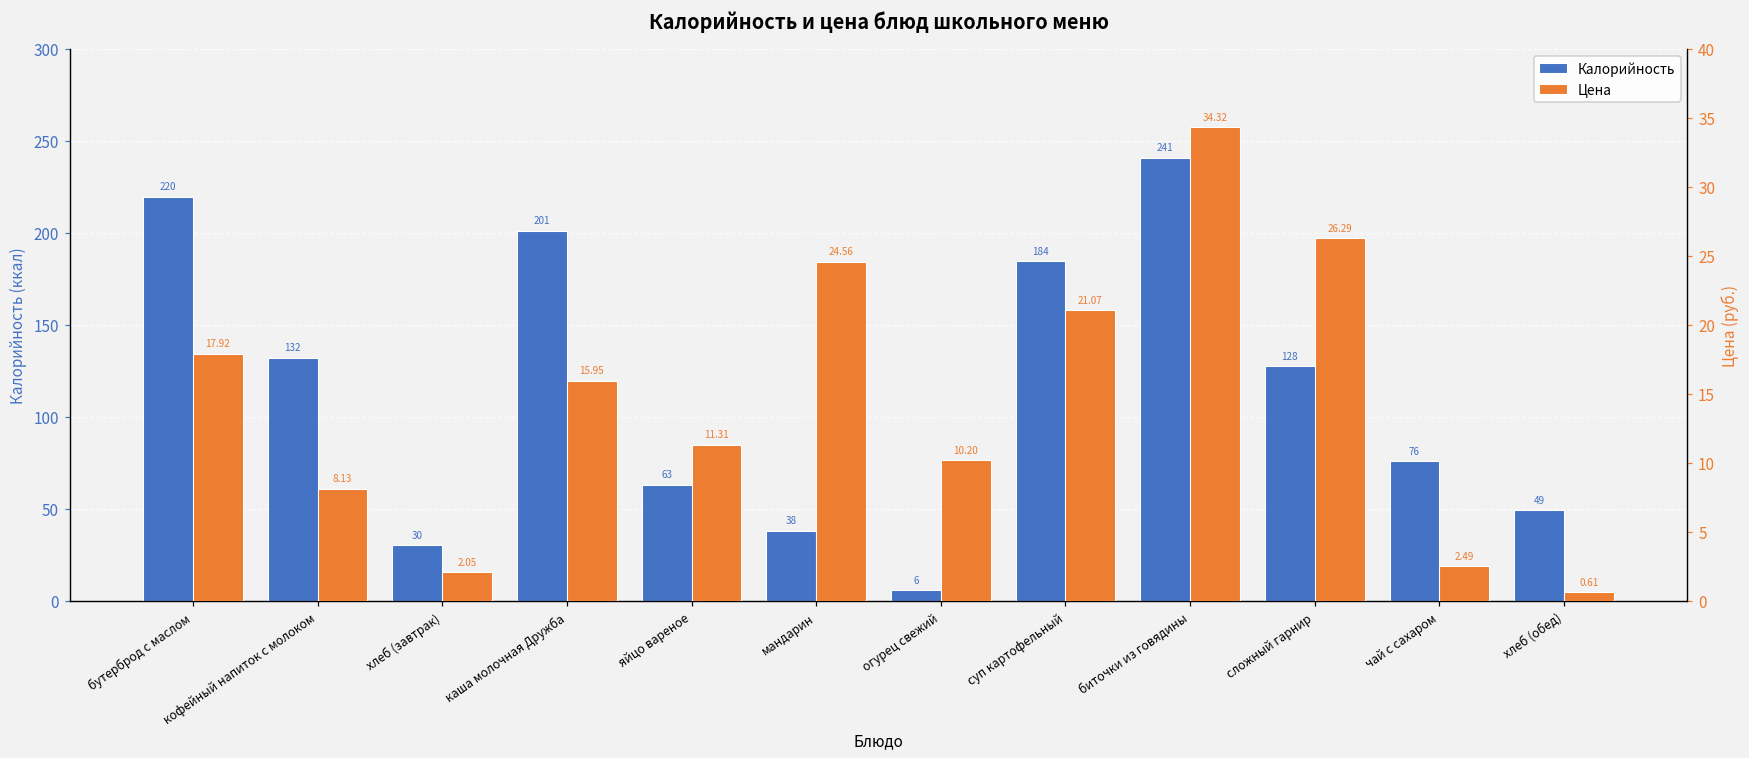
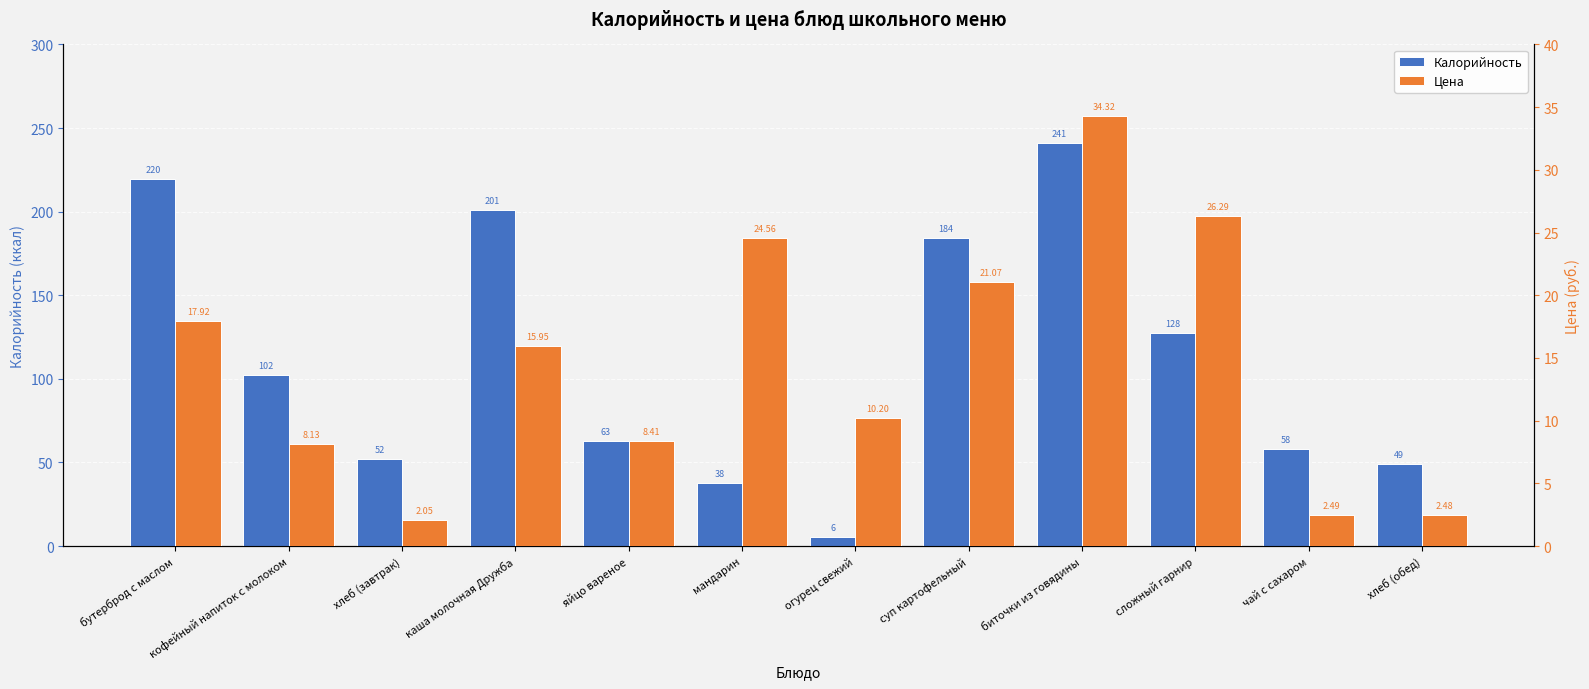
  {
    "Калорийность": {
      "бутерброд с маслом": 220,
-     "кофейный напиток с молоком": 132,
-     "хлеб (завтрак)": 30,
+     "кофейный напиток с молоком": 102,
+     "хлеб (завтрак)": 52,
      "каша молочная Дружба": 201,
      "яйцо вареное": 63,
      "мандарин": 38,
      "огурец свежий": 6,
      "суп картофельный": 184,
      "биточки из говядины": 241,
      "сложный гарнир": 128,
-     "чай с сахаром": 76,
+     "чай с сахаром": 58,
      "хлеб (обед)": 49
    },
    "Цена": {
      "бутерброд с маслом": 17.92,
      "кофейный напиток с молоком": 8.13,
      "хлеб (завтрак)": 2.05,
      "каша молочная Дружба": 15.95,
-     "яйцо вареное": 11.31,
+     "яйцо вареное": 8.41,
      "мандарин": 24.56,
      "огурец свежий": 10.20,
      "суп картофельный": 21.07,
      "биточки из говядины": 34.32,
      "сложный гарнир": 26.29,
      "чай с сахаром": 2.49,
-     "хлеб (обед)": 0.61
+     "хлеб (обед)": 2.48
    }
  }
